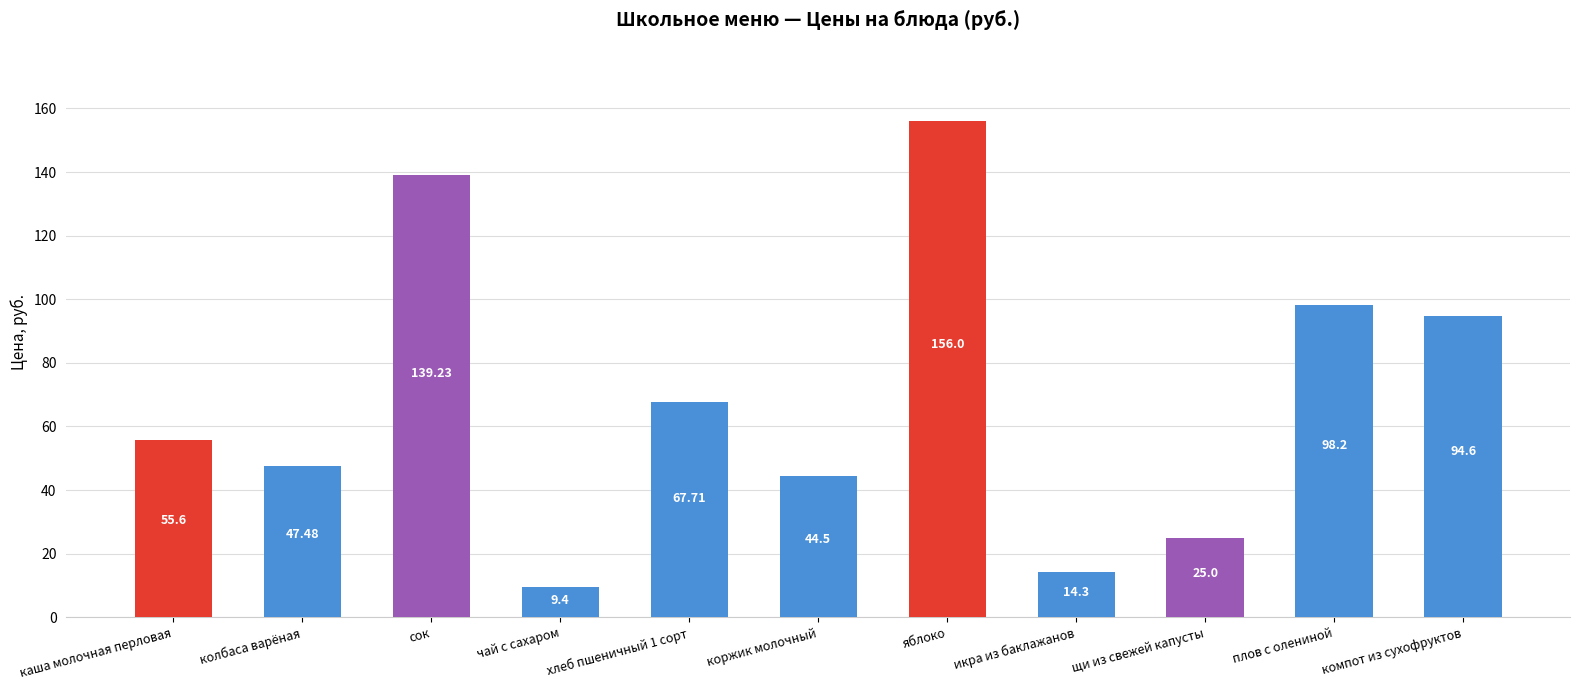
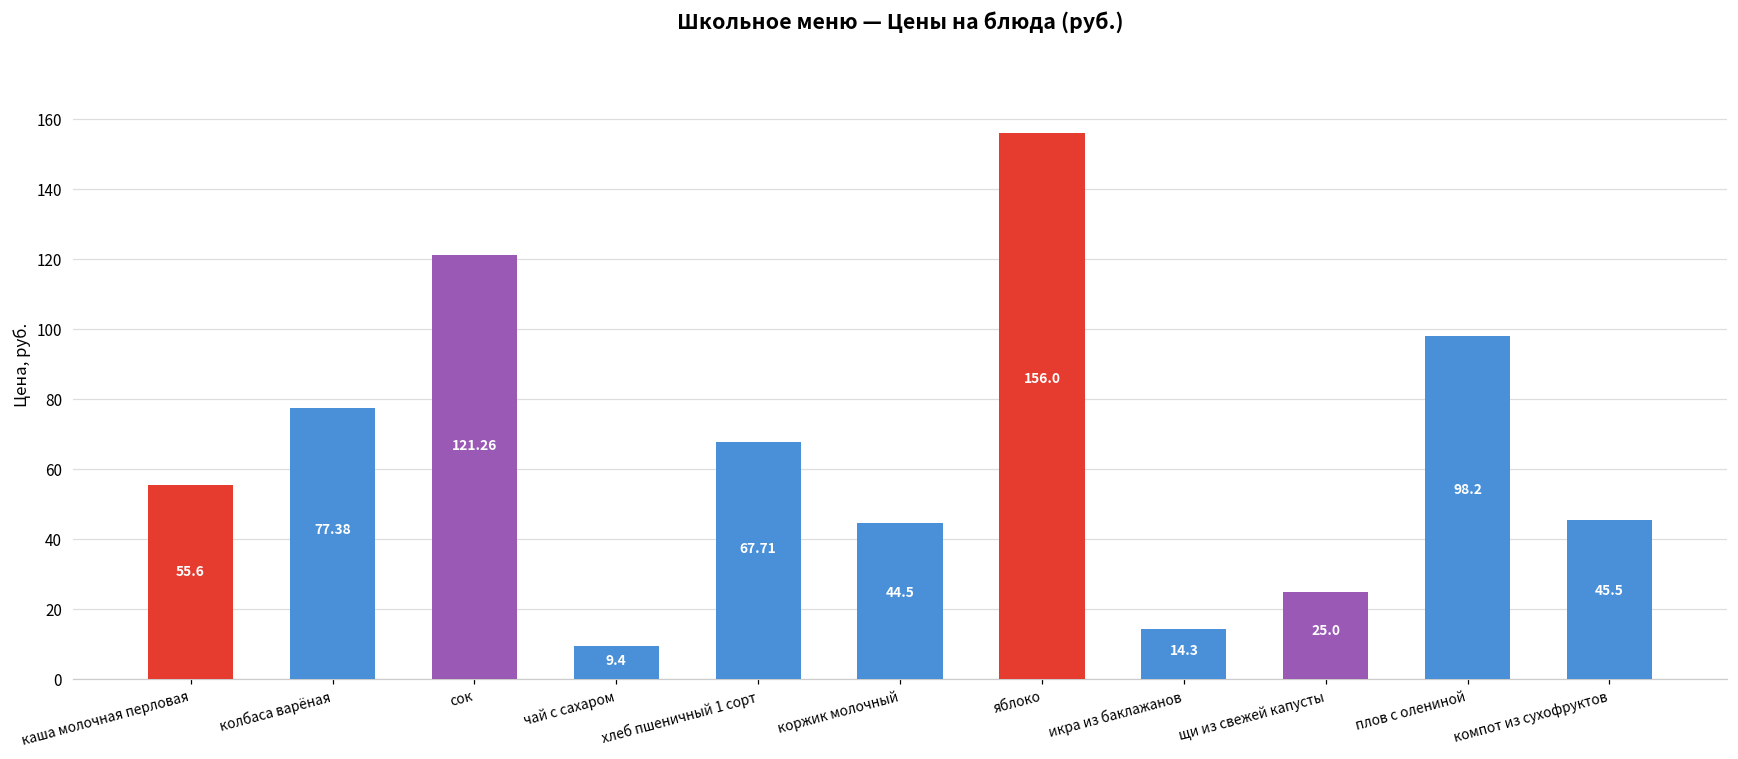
  {
-   "колбаса варёная": 47.48,
-   "сок": 139.23,
-   "компот из сухофруктов": 94.6
+   "колбаса варёная": 77.38,
+   "сок": 121.26,
+   "компот из сухофруктов": 45.5
  }
